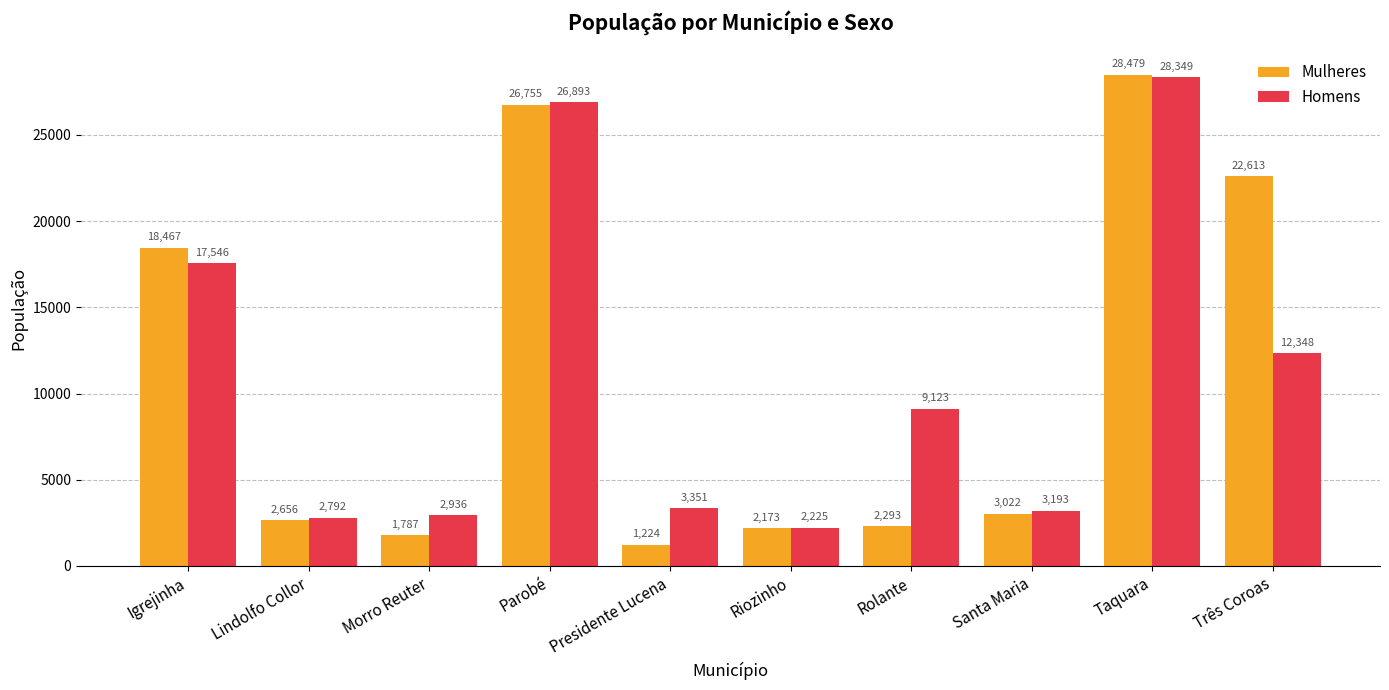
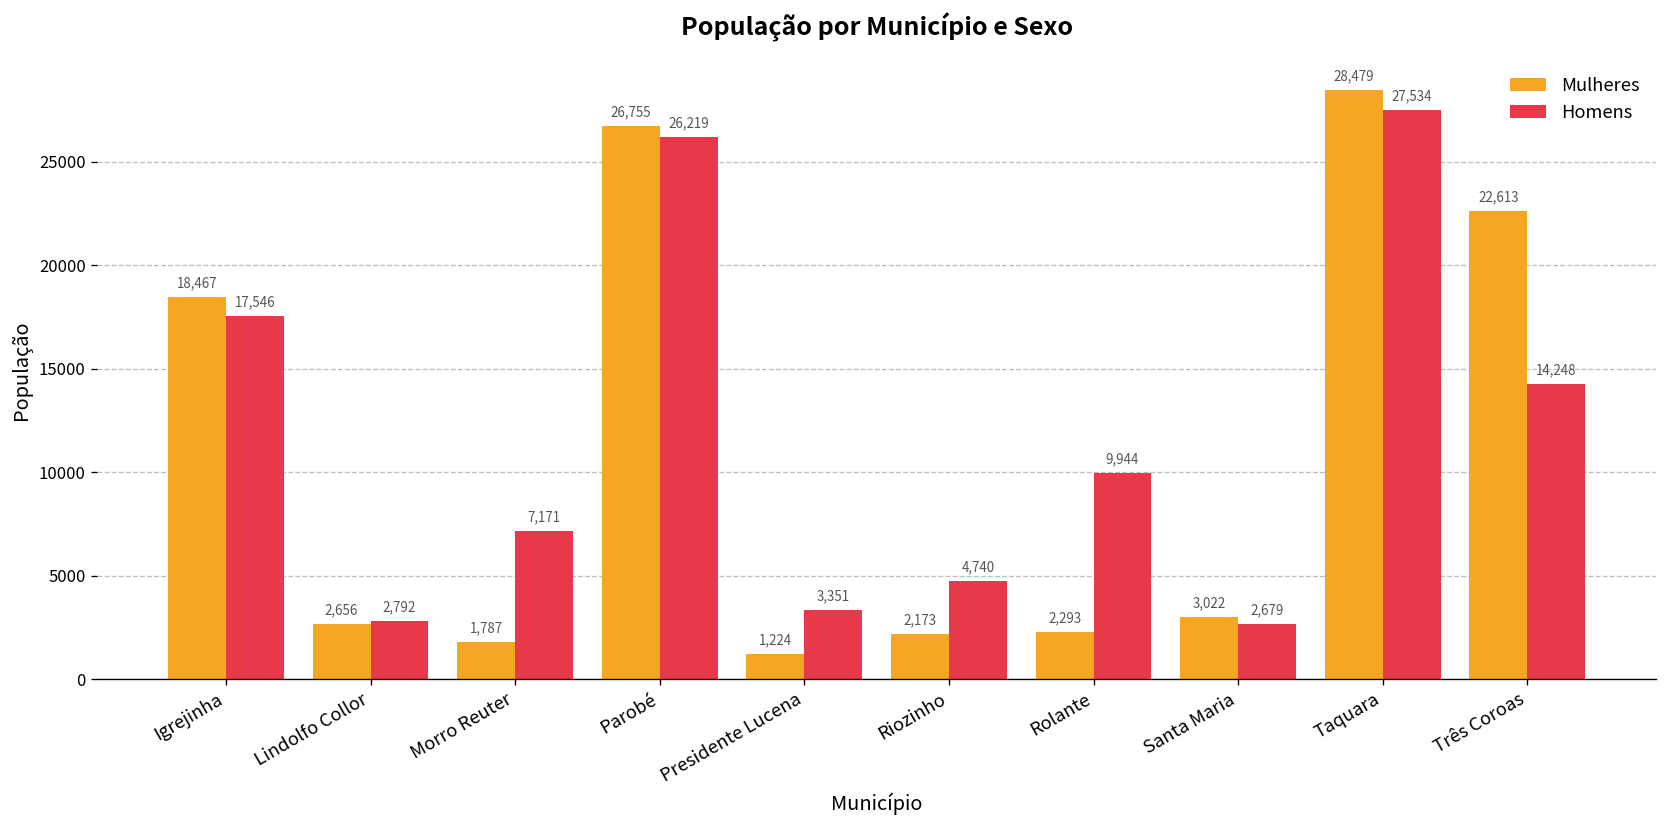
  {
    "Mulheres": {
      "Igrejinha": "18,467",
      "Lindolfo Collor": "2,656",
      "Morro Reuter": "1,787",
      "Parobé": "26,755",
      "Presidente Lucena": "1,224",
      "Riozinho": "2,173",
      "Rolante": "2,293",
      "Santa Maria": "3,022",
      "Taquara": "28,479",
      "Três Coroas": "22,613"
    },
    "Homens": {
      "Igrejinha": "17,546",
      "Lindolfo Collor": "2,792",
-     "Morro Reuter": "2,936",
-     "Parobé": "26,893",
+     "Morro Reuter": "7,171",
+     "Parobé": "26,219",
      "Presidente Lucena": "3,351",
-     "Riozinho": "2,225",
-     "Rolante": "9,123",
-     "Santa Maria": "3,193",
-     "Taquara": "28,349",
-     "Três Coroas": "12,348"
+     "Riozinho": "4,740",
+     "Rolante": "9,944",
+     "Santa Maria": "2,679",
+     "Taquara": "27,534",
+     "Três Coroas": "14,248"
    }
  }
